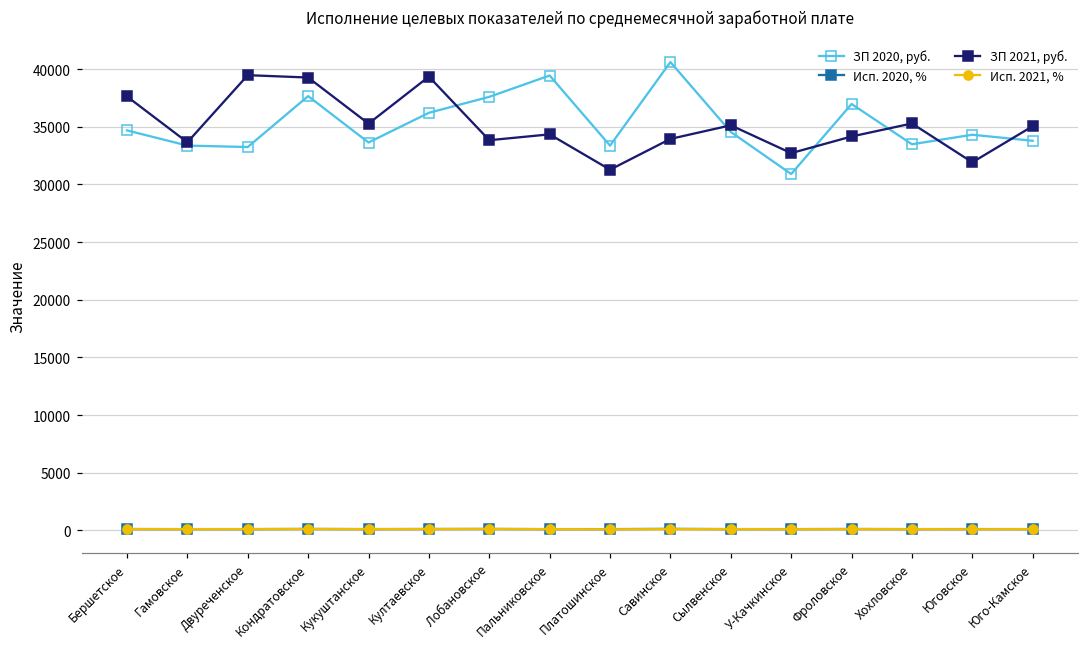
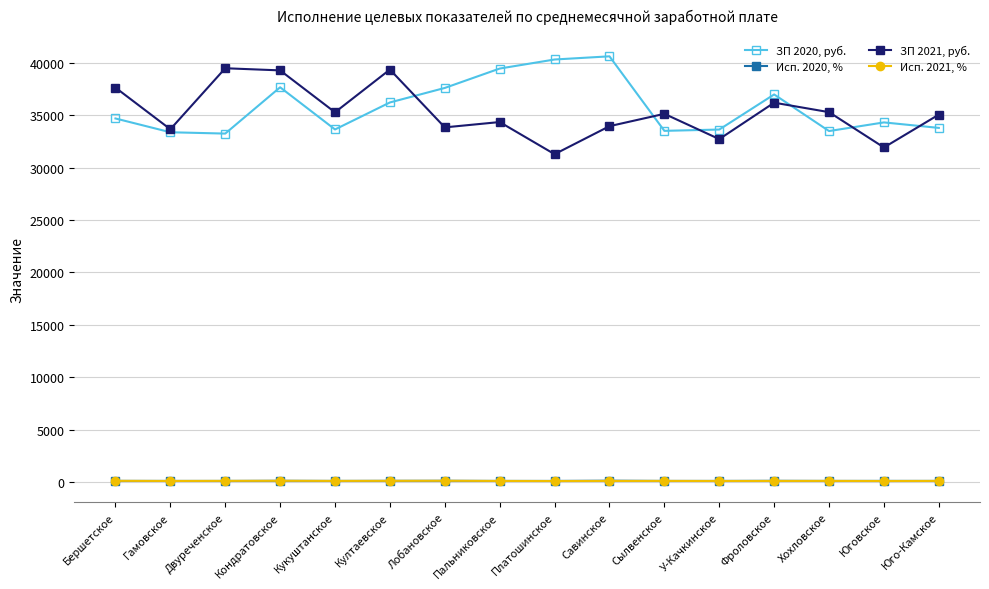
  {
    "ЗП 2020, руб.": {
      "Бершетское": 34700,
      "Гамовское": 33400,
      "Двуреченское": 33300,
      "Кондратовское": 37700,
      "Кукуштанское": 33600,
      "Култаевское": 36200,
      "Лобановское": 37600,
      "Пальниковское": 39500,
-     "Платошинское": 33400,
+     "Платошинское": 40300,
      "Савинское": 40600,
-     "Сылвенское": 34600,
-     "У-Качкинское": 30900,
+     "Сылвенское": 33500,
+     "У-Качкинское": 33600,
      "Фроловское": 37000,
      "Хохловское": 33500,
      "Юговское": 34300,
      "Юго-Камское": 33800
    },
    "Исп. 2021, %": {
      "Бершетское": 100,
      "Гамовское": 100,
      "Двуреченское": 100,
      "Кондратовское": 100,
      "Кукуштанское": 100,
      "Култаевское": 100,
      "Лобановское": 100,
      "Пальниковское": 100,
      "Платошинское": 100,
      "Савинское": 100,
      "Сылвенское": 100,
      "У-Качкинское": 100,
      "Фроловское": 100,
      "Хохловское": 100,
      "Юговское": 100,
      "Юго-Камское": 100
    },
    "ЗП 2021, руб.": {
      "Бершетское": 37600,
      "Гамовское": 33700,
      "Двуреченское": 39500,
      "Кондратовское": 39300,
      "Кукуштанское": 35300,
      "Култаевское": 39400,
      "Лобановское": 33800,
      "Пальниковское": 34400,
      "Платошинское": 31300,
      "Савинское": 34000,
      "Сылвенское": 35100,
      "У-Качкинское": 32700,
-     "Фроловское": 34200,
+     "Фроловское": 36200,
      "Хохловское": 35300,
      "Юговское": 31900,
      "Юго-Камское": 35100
    }
  }
